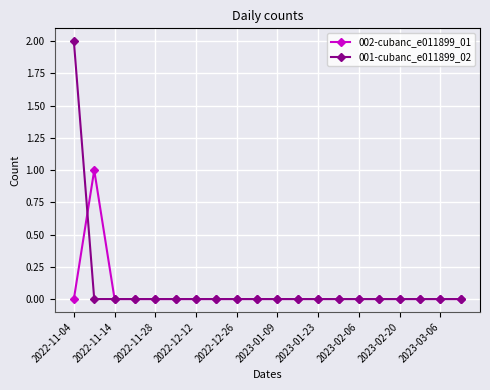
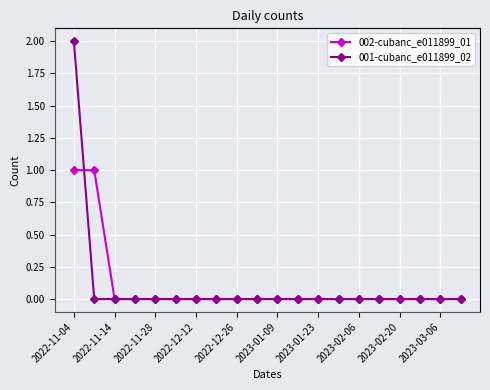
  {
    "002-cubanc_e011899_01": {
-     "2022-11-04": 0
+     "2022-11-04": 1
    },
    "001-cubanc_e011899_02": {
      "2022-11-04": 2
    }
  }
